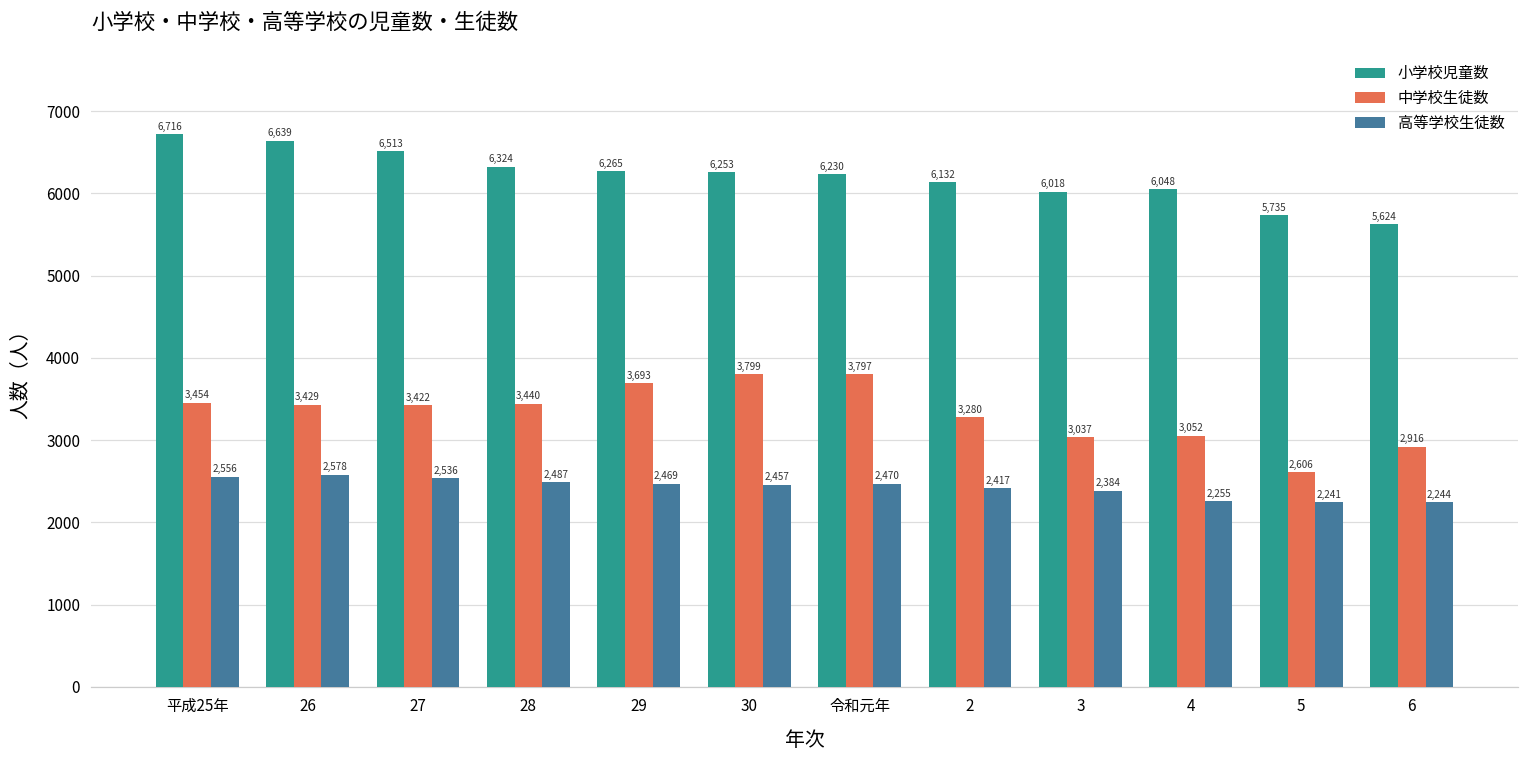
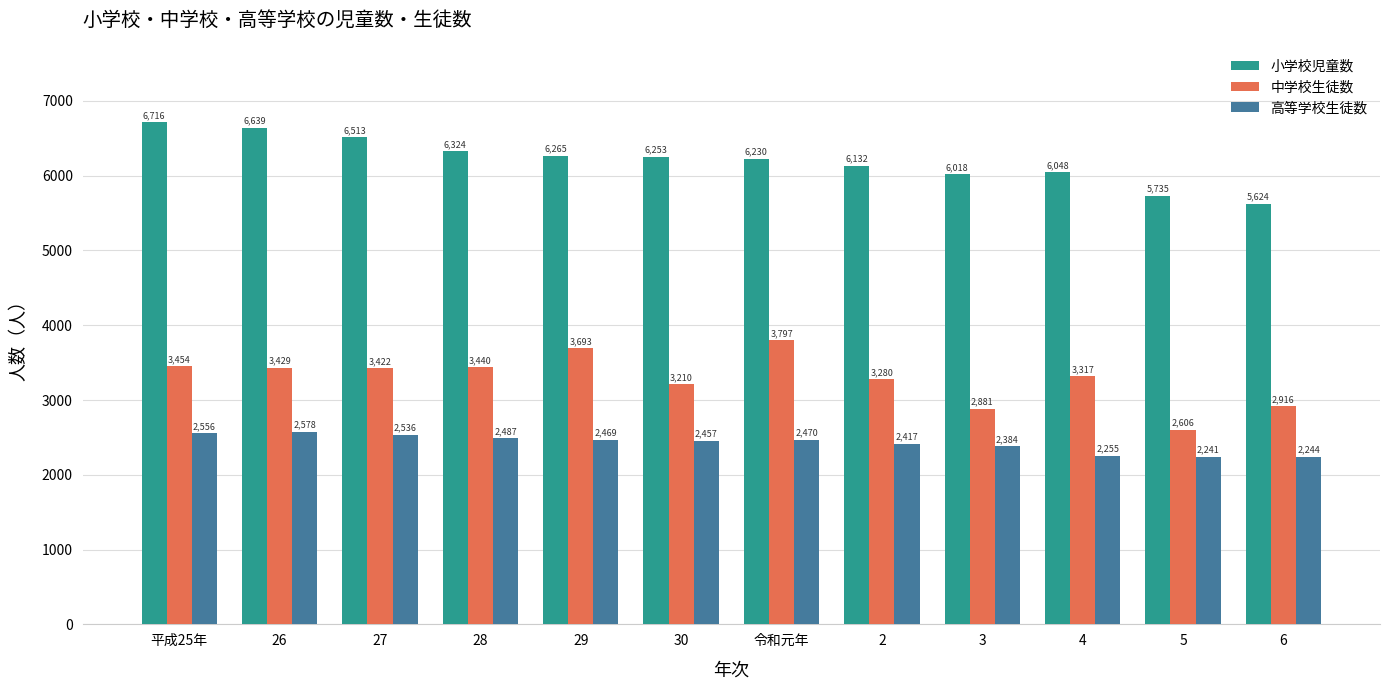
  {
    "中学校生徒数": {
      "平成25年": "3,454",
      "26": "3,429",
      "27": "3,422",
      "28": "3,440",
      "29": "3,693",
-     "30": "3,799",
+     "30": "3,210",
      "令和元年": "3,797",
      "2": "3,280",
-     "3": "3,037",
-     "4": "3,052",
+     "3": "2,881",
+     "4": "3,317",
      "5": "2,606",
      "6": "2,916"
    }
  }
